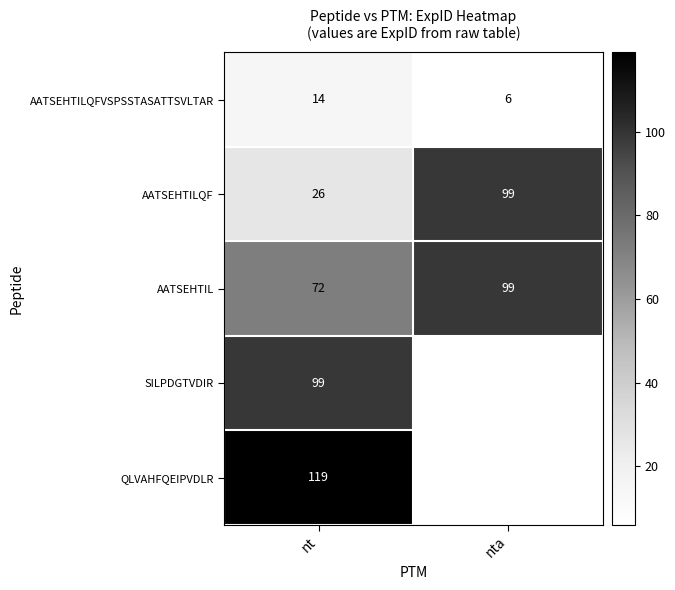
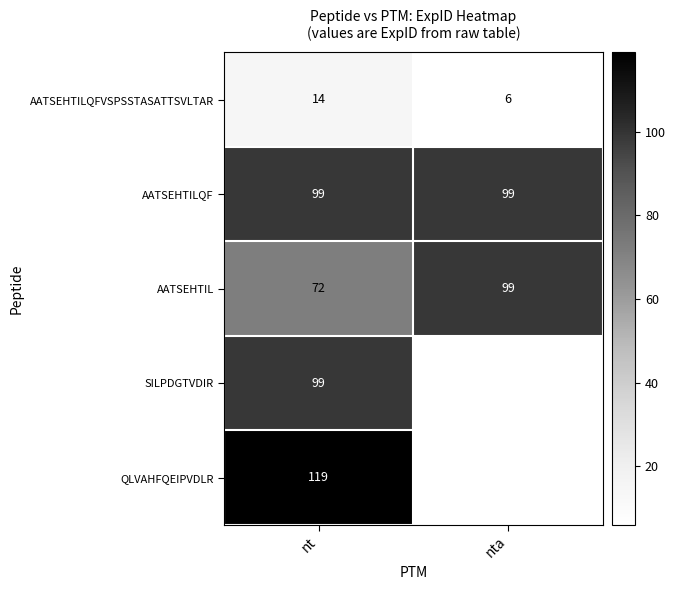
  {
    "AATSEHTILQFVSPSSTASATTSVLTAR": {
      "nt": 14,
      "nta": 6
    },
    "AATSEHTILQF": {
-     "nt": 26,
+     "nt": 99,
      "nta": 99
    },
    "AATSEHTIL": {
      "nt": 72,
      "nta": 99
    },
    "SILPDGTVDIR": {
      "nt": 99
    },
    "QLVAHFQEIPVDLR": {
      "nt": 119
    }
  }
